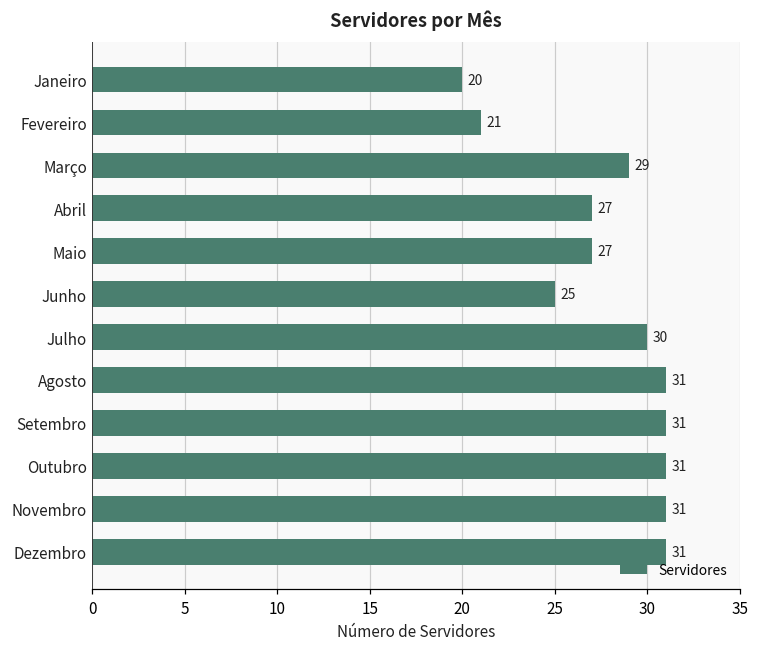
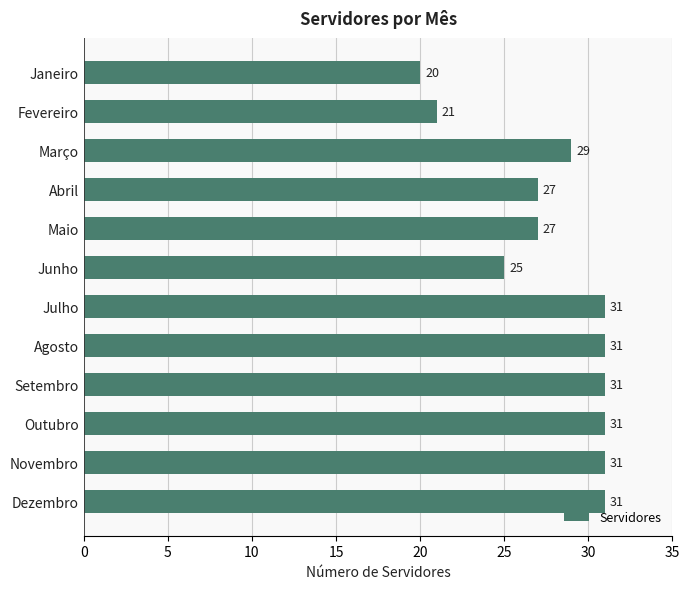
  {
    "Janeiro": 20,
    "Fevereiro": 21,
    "Março": 29,
    "Abril": 27,
    "Maio": 27,
    "Junho": 25,
-   "Julho": 30,
+   "Julho": 31,
    "Agosto": 31,
    "Setembro": 31,
    "Outubro": 31,
    "Novembro": 31,
    "Dezembro": 31
  }
